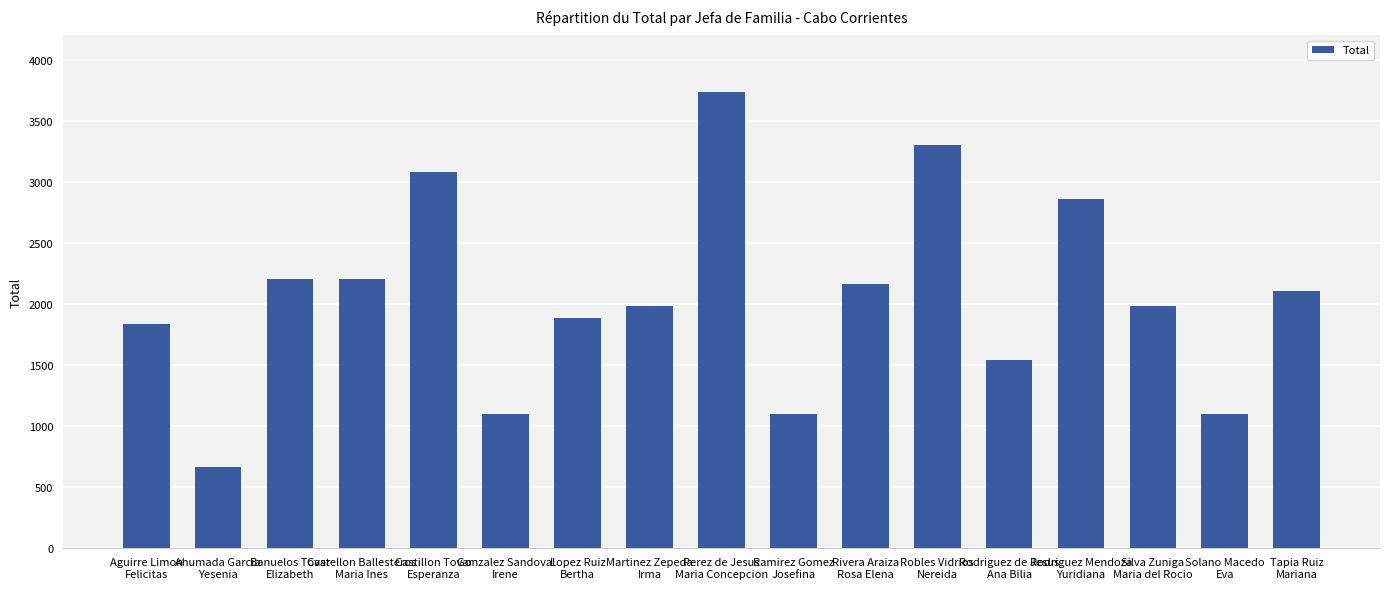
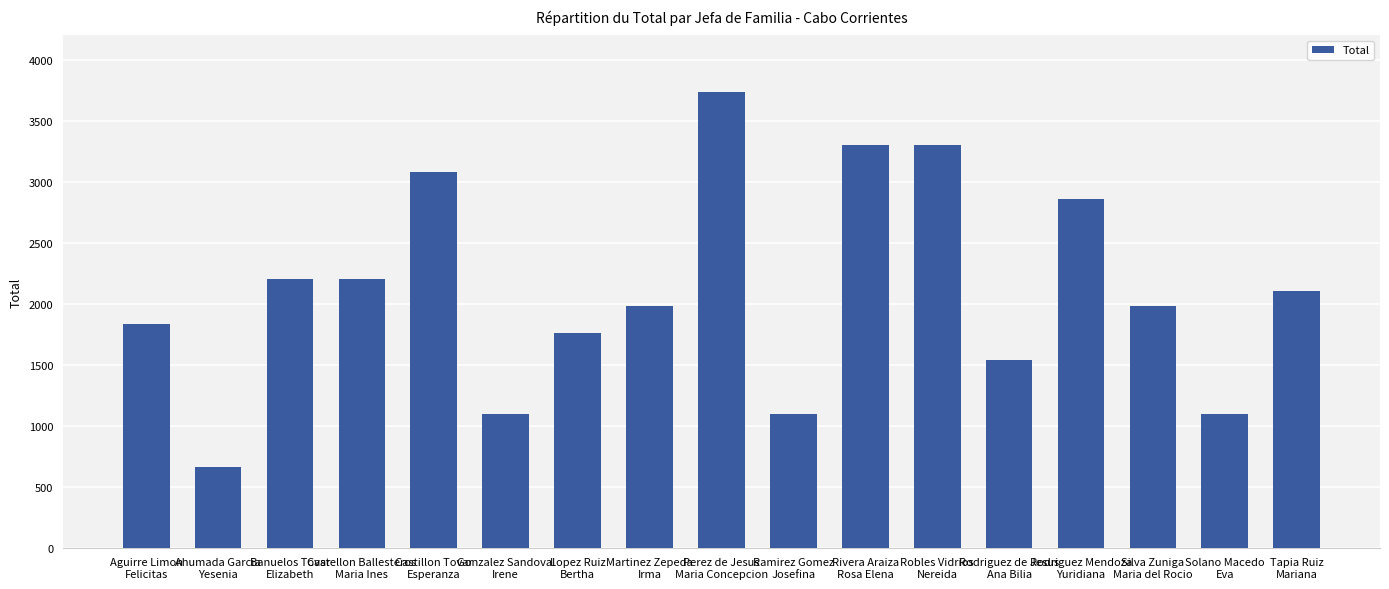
  {
    "Aguirre Limon Felicitas": 1830,
    "Ahumada Garcia Yesenia": 660,
-   "Lopez Ruiz Bertha": 1890,
-   "Rivera Araiza Rosa Elena": 2160,
+   "Lopez Ruiz Bertha": 1760,
+   "Rivera Araiza Rosa Elena": 3300,
    "Solano Macedo Eva": 1100,
    "Tapia Ruiz Mariana": 2110
  }
